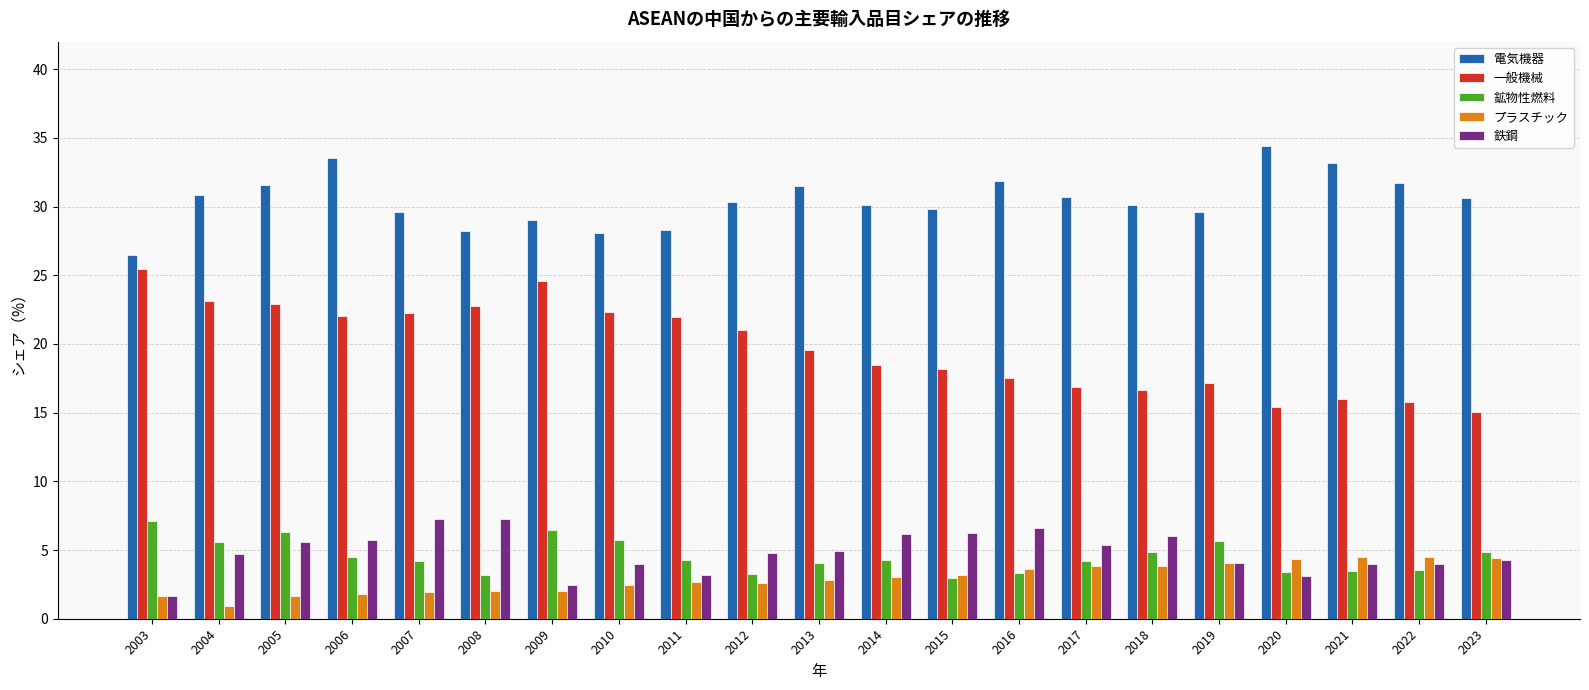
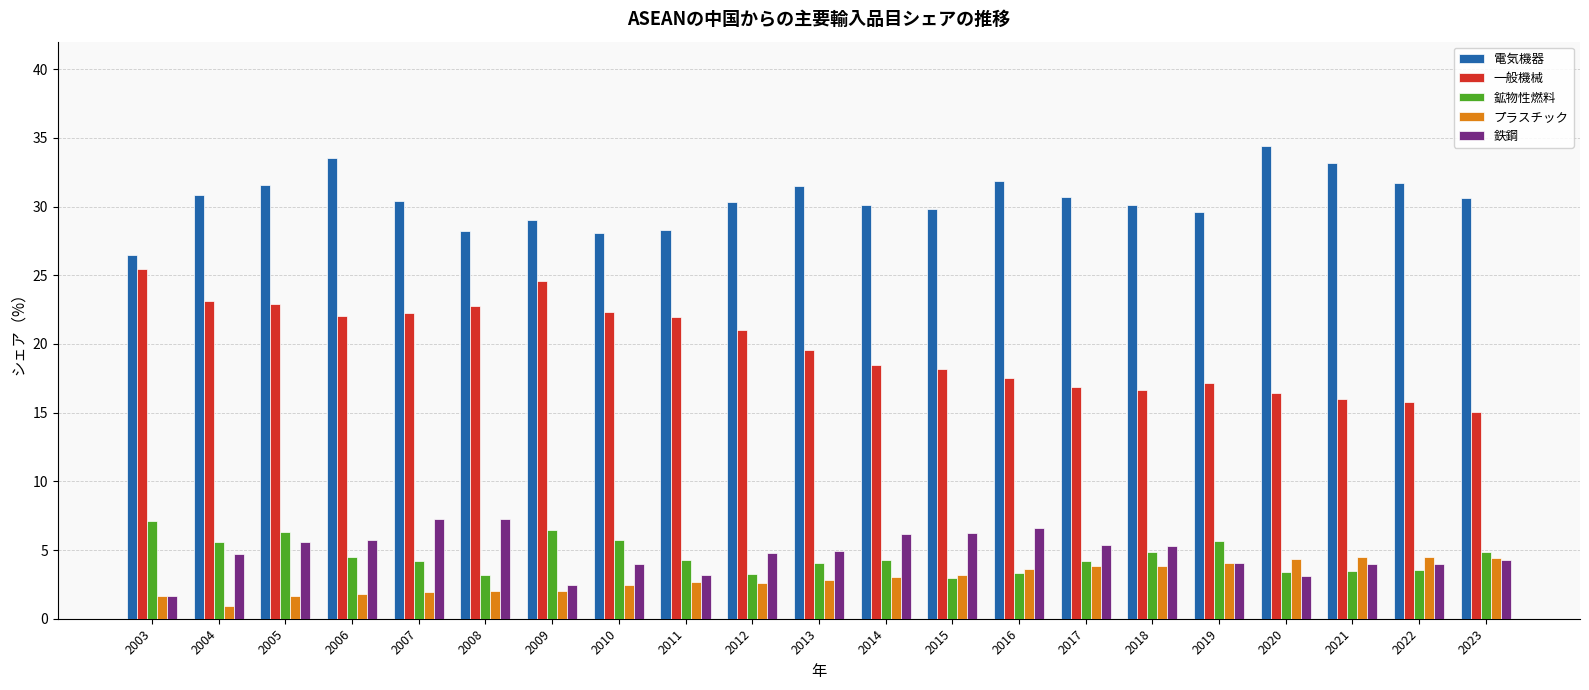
  {
    "電気機器": {
      "2003": 26.5,
      "2004": 30.9,
      "2005": 31.5,
      "2006": 33.5,
-     "2007": 29.6,
+     "2007": 30.4,
      "2008": 28.2,
      "2009": 29.0,
      "2010": 28.1,
      "2011": 28.3,
      "2012": 30.3,
      "2013": 31.5,
      "2014": 30.1,
      "2015": 29.8,
      "2016": 31.9,
      "2017": 30.7,
      "2018": 30.1,
      "2019": 29.6,
      "2020": 34.4,
      "2021": 33.2,
      "2022": 31.7,
      "2023": 30.6
    },
    "一般機械": {
      "2003": 25.5,
      "2004": 23.1,
      "2005": 22.9,
      "2006": 22.0,
      "2007": 22.3,
      "2008": 22.7,
      "2009": 24.6,
      "2010": 22.3,
      "2011": 21.9,
      "2012": 21.1,
      "2013": 19.6,
      "2014": 18.5,
      "2015": 18.2,
      "2016": 17.5,
      "2017": 16.9,
      "2018": 16.7,
      "2019": 17.2,
-     "2020": 15.4,
+     "2020": 16.4,
      "2021": 16.0,
      "2022": 15.8,
      "2023": 15.1
    },
    "鉱物性燃料": {
      "2003": 7.1,
      "2004": 5.6,
      "2005": 6.3,
      "2006": 4.5,
      "2007": 4.2,
      "2008": 3.2,
      "2009": 6.5,
      "2010": 5.7,
      "2011": 4.3,
      "2012": 3.2,
      "2013": 4.1,
      "2014": 4.3,
      "2015": 3.0,
      "2016": 3.4,
      "2017": 4.2,
      "2018": 4.9,
      "2019": 5.7,
      "2020": 3.4,
      "2021": 3.5,
      "2022": 3.6,
      "2023": 4.9
    },
    "プラスチック": {
      "2003": 1.7,
      "2004": 0.9,
      "2005": 1.7,
      "2006": 1.8,
      "2007": 1.9,
      "2008": 2.1,
      "2009": 2.0,
      "2010": 2.5,
      "2011": 2.7,
      "2012": 2.6,
      "2013": 2.8,
      "2014": 3.0,
      "2015": 3.2,
      "2016": 3.6,
      "2017": 3.8,
      "2018": 3.8,
      "2019": 4.1,
      "2020": 4.3,
      "2021": 4.5,
      "2022": 4.5,
      "2023": 4.4
    },
    "鉄鋼": {
      "2003": 1.6,
      "2004": 4.7,
      "2005": 5.6,
      "2006": 5.7,
      "2007": 7.3,
      "2008": 7.3,
      "2009": 2.5,
      "2010": 4.0,
      "2011": 3.2,
      "2012": 4.8,
      "2013": 4.9,
      "2014": 6.2,
      "2015": 6.2,
      "2016": 6.6,
      "2017": 5.4,
-     "2018": 6.0,
+     "2018": 5.3,
      "2019": 4.0,
      "2020": 3.1,
      "2021": 4.0,
      "2022": 4.0,
      "2023": 4.3
    }
  }
